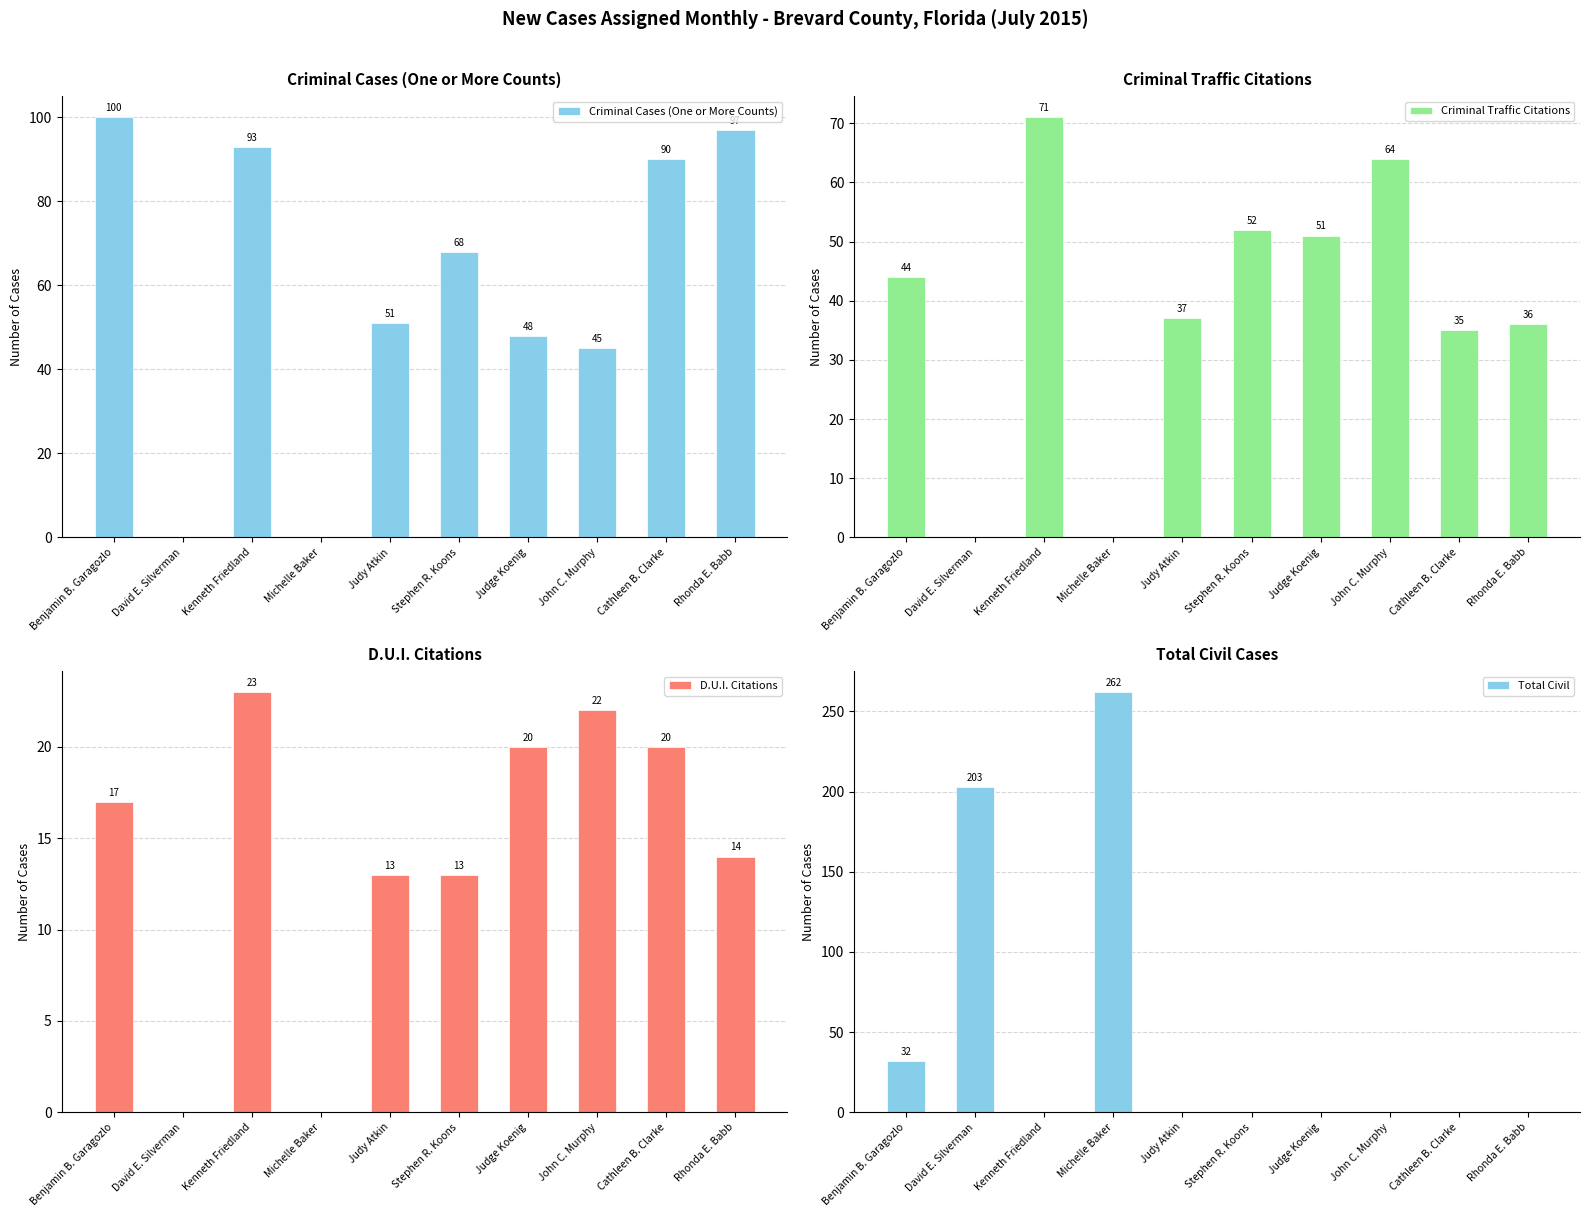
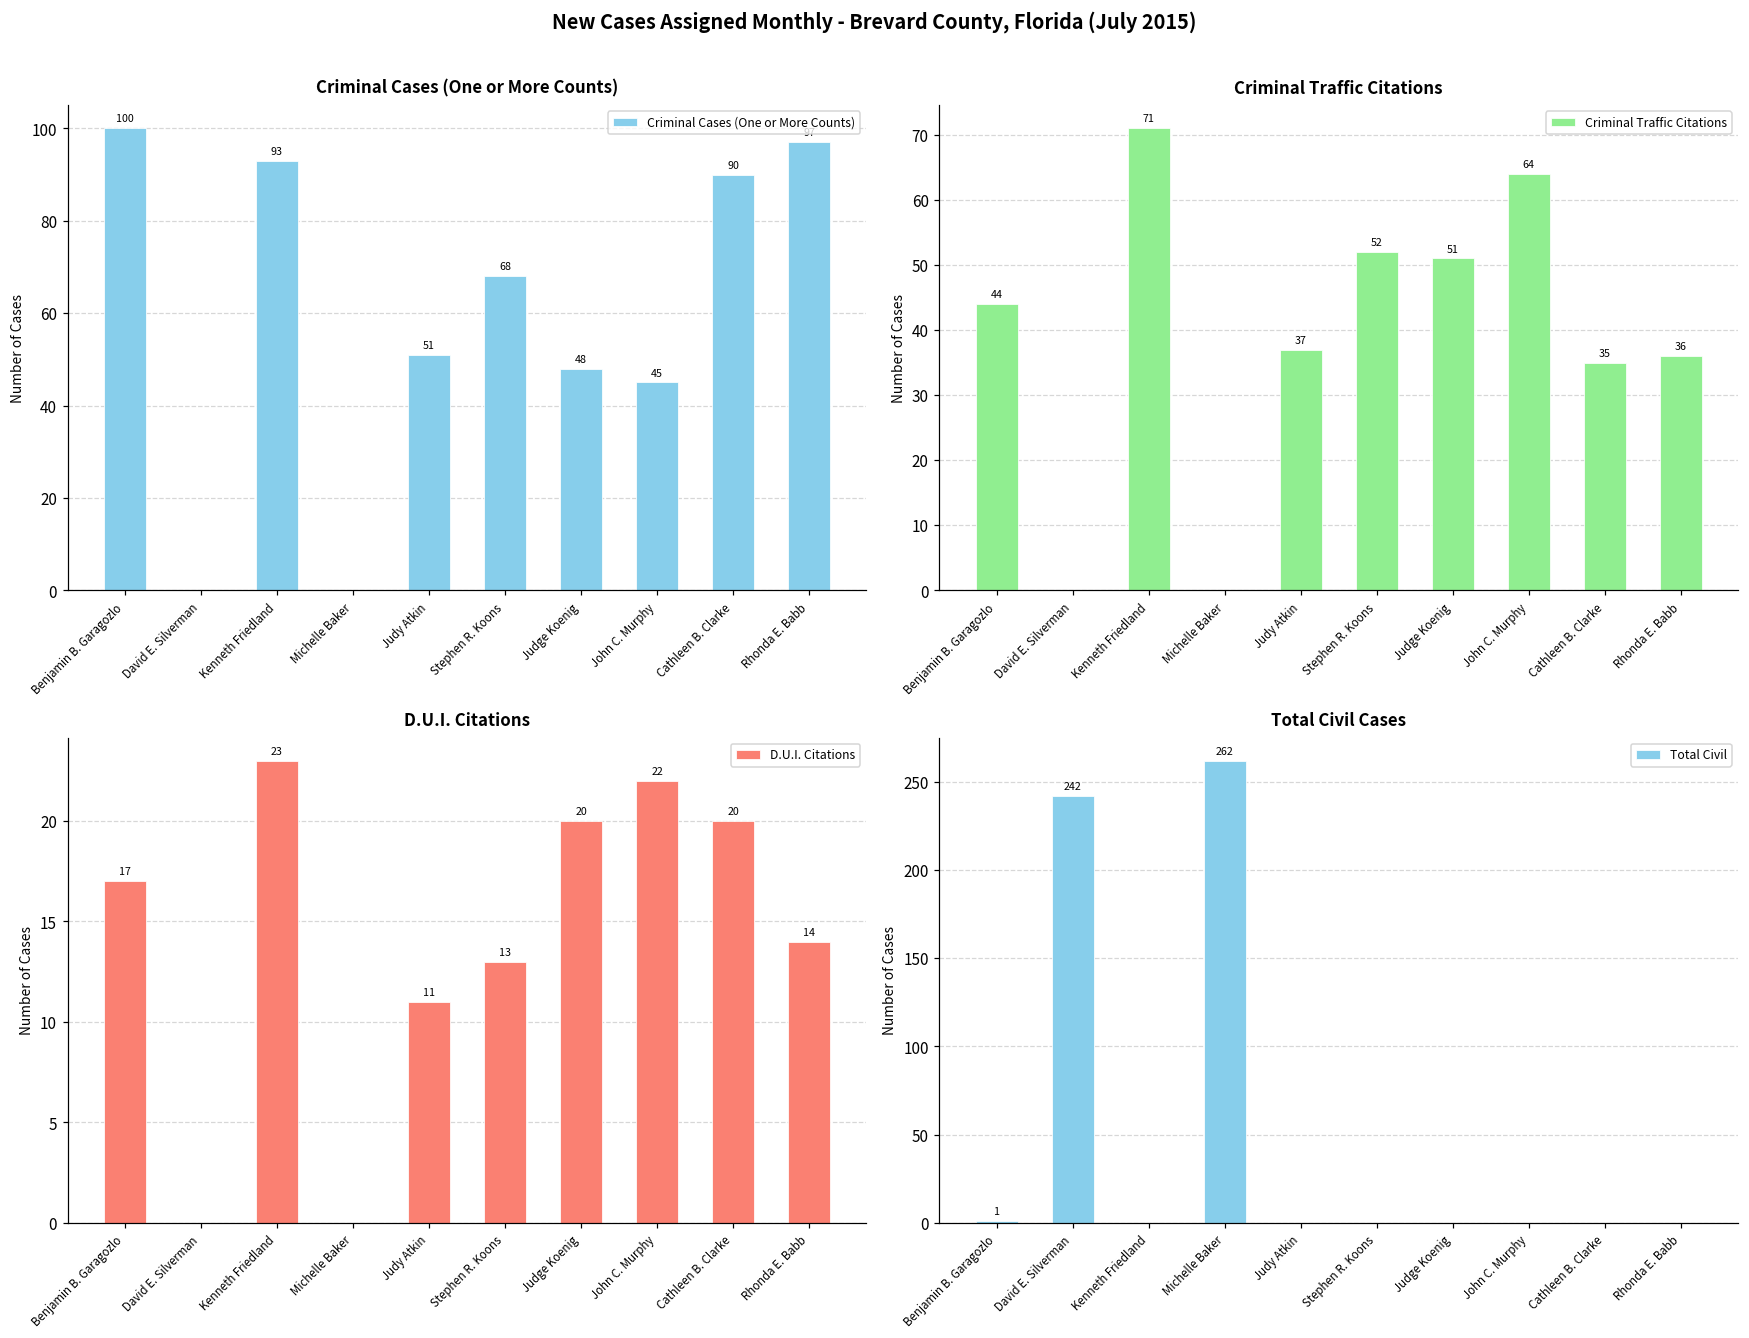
  {
    "Criminal Cases (One or More Counts)": {
      "Benjamin B. Garagozlo": 100,
      "Kenneth Friedland": 93,
      "Judy Atkin": 51,
      "Stephen R. Koons": 68,
      "Judge Koenig": 48,
      "John C. Murphy": 45,
      "Cathleen B. Clarke": 90
    },
    "Criminal Traffic Citations": {
      "Benjamin B. Garagozlo": 44,
      "Kenneth Friedland": 71,
      "Judy Atkin": 37,
      "Stephen R. Koons": 52,
      "Judge Koenig": 51,
      "John C. Murphy": 64,
      "Cathleen B. Clarke": 35,
      "Rhonda E. Babb": 36
    },
    "D.U.I. Citations": {
      "Benjamin B. Garagozlo": 17,
      "Kenneth Friedland": 23,
-     "Judy Atkin": 13,
+     "Judy Atkin": 11,
      "Stephen R. Koons": 13,
      "Judge Koenig": 20,
      "John C. Murphy": 22,
      "Cathleen B. Clarke": 20,
      "Rhonda E. Babb": 14
    },
    "Total Civil Cases": {
-     "Benjamin B. Garagozlo": 32,
-     "David E. Silverman": 203,
+     "Benjamin B. Garagozlo": 1,
+     "David E. Silverman": 242,
      "Michelle Baker": 262
    }
  }
